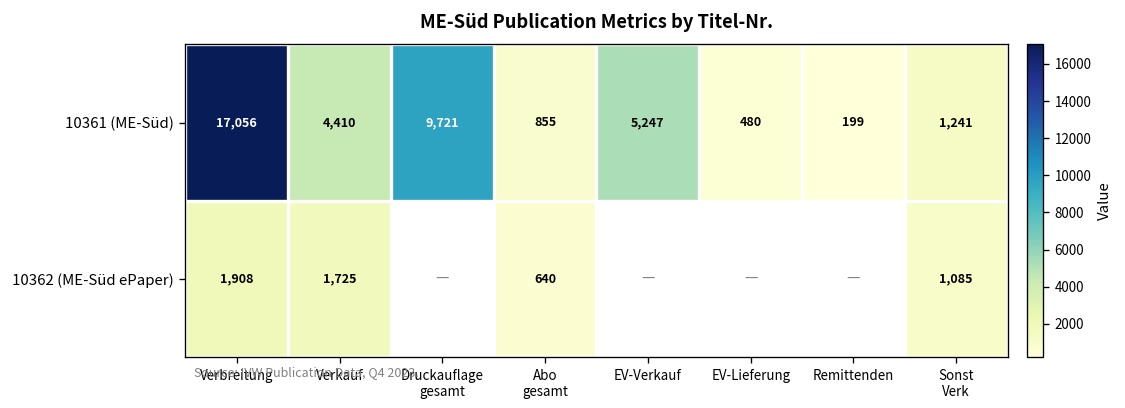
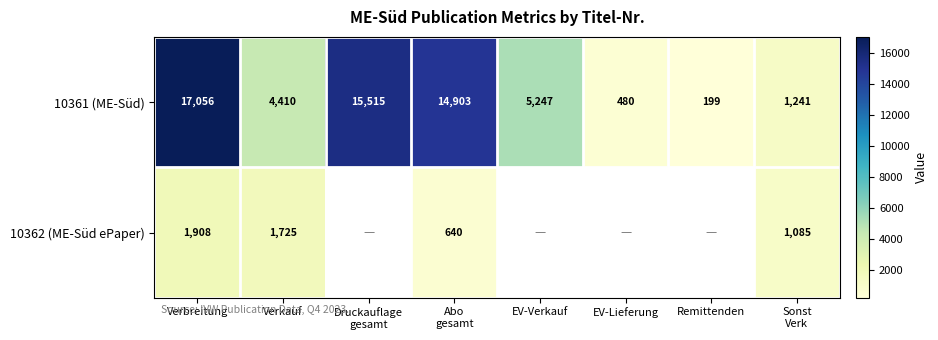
  {
    "10361 (ME-Süd)": {
      "Verbreitung": "17,056",
      "Verkauf": "4,410",
-     "Druckauflage gesamt": "9,721",
-     "Abo gesamt": "855",
+     "Druckauflage gesamt": "15,515",
+     "Abo gesamt": "14,903",
      "EV-Verkauf": "5,247",
      "EV-Lieferung": "480",
      "Remittenden": "199",
      "Sonst Verk": "1,241"
    },
    "10362 (ME-Süd ePaper)": {
      "Verbreitung": "1,908",
      "Verkauf": "1,725",
      "Abo gesamt": "640",
      "Sonst Verk": "1,085"
    }
  }
